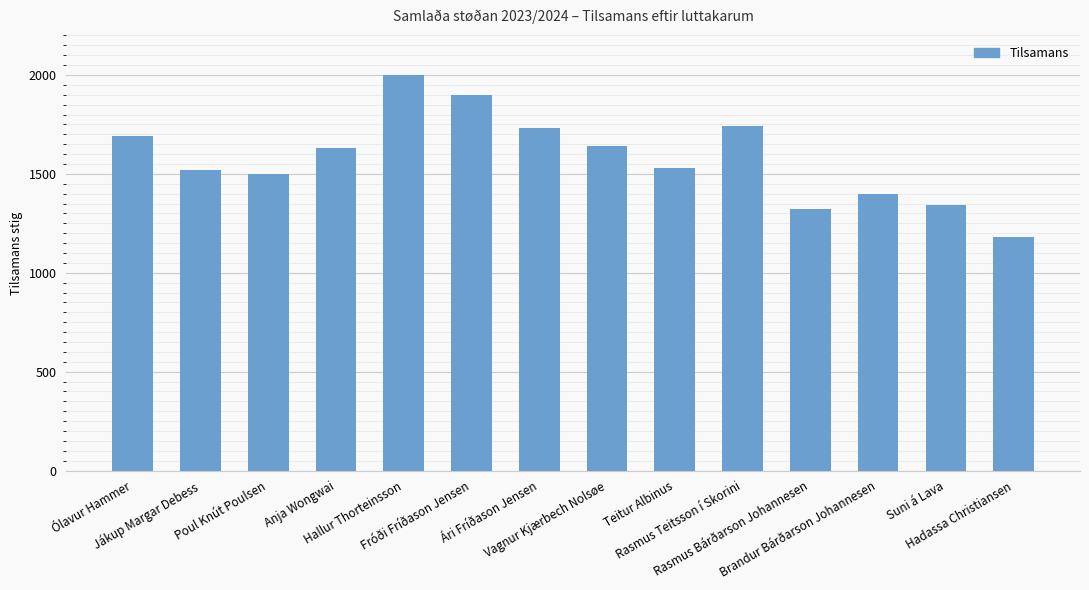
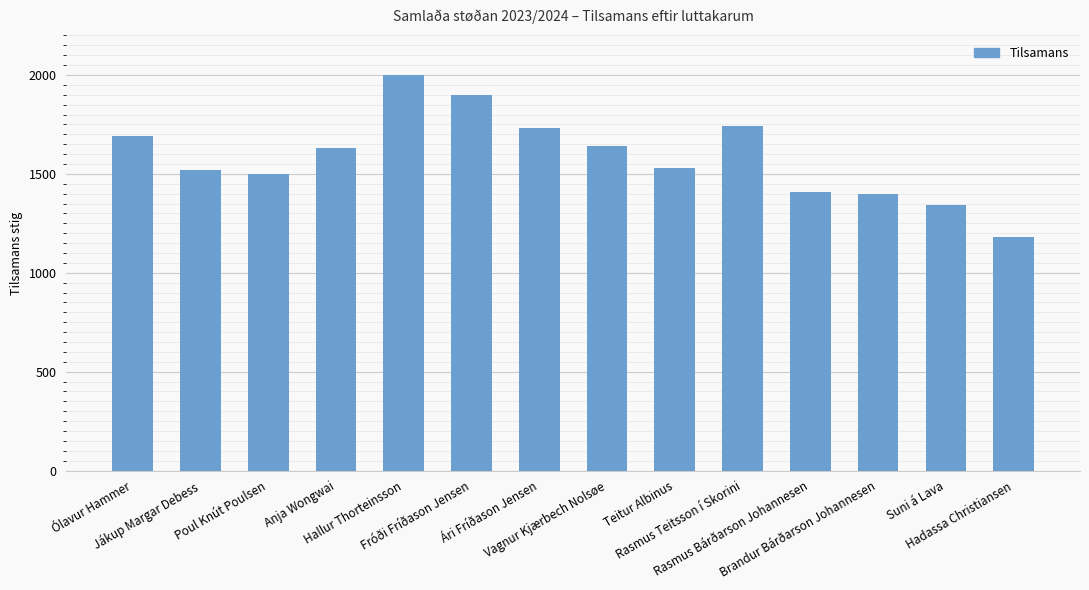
  {
    "Ólavur Hammer": 1690,
    "Jákup Margar Debess": 1520,
    "Poul Knút Poulsen": 1500,
    "Anja Wongwai": 1630,
    "Hallur Thorteinsson": 2000,
    "Fróði Fríðason Jensen": 1900,
    "Ári Fríðason Jensen": 1730,
    "Vagnur Kjærbech Nolsøe": 1640,
    "Teitur Albinus": 1530,
    "Rasmus Teitsson í Skorini": 1740,
-   "Rasmus Bárðarson Johannesen": 1320,
+   "Rasmus Bárðarson Johannesen": 1410,
    "Brandur Bárðarson Johannesen": 1400,
    "Suni á Lava": 1340,
    "Hadassa Christiansen": 1180
  }
